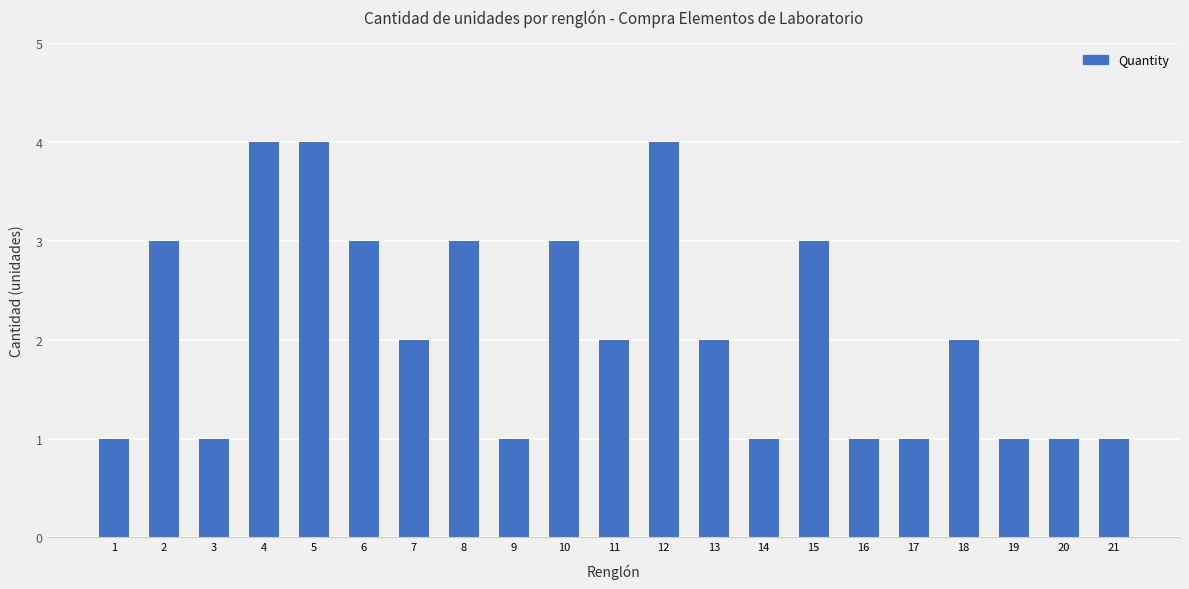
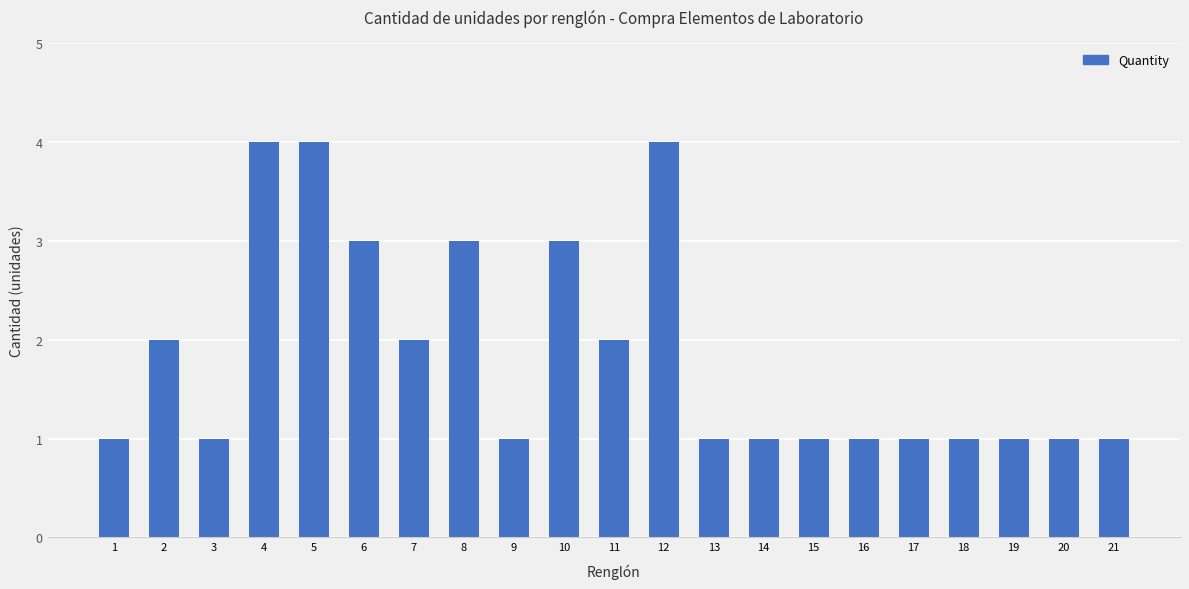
  {
    "1": 1,
-   "2": 3,
+   "2": 2,
    "3": 1,
    "4": 4,
    "5": 4,
    "6": 3,
    "7": 2,
    "8": 3,
    "9": 1,
    "10": 3,
    "11": 2,
    "12": 4,
-   "13": 2,
+   "13": 1,
    "14": 1,
-   "15": 3,
+   "15": 1,
    "16": 1,
    "17": 1,
-   "18": 2,
+   "18": 1,
    "19": 1,
    "20": 1,
    "21": 1
  }
